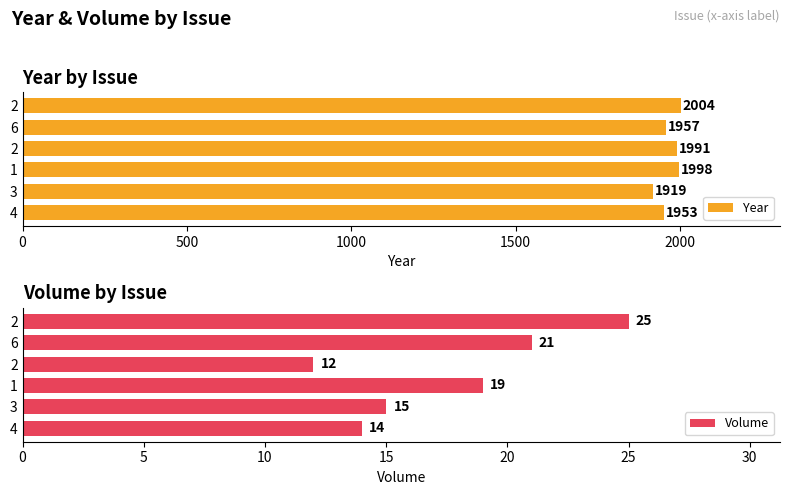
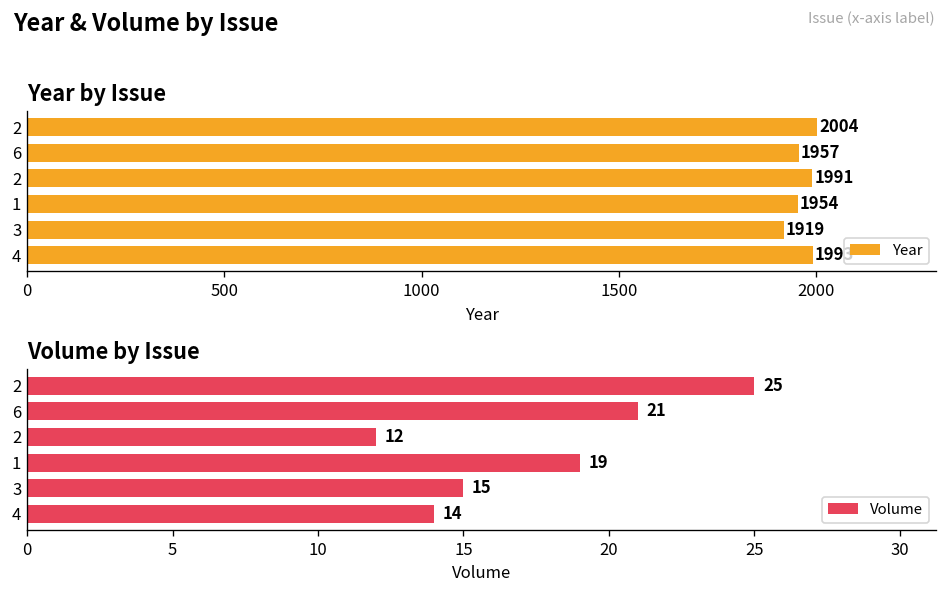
  {
    "Year by Issue": {
      "6": 1957,
-     "1": 1998,
+     "1": 1954,
      "3": 1919,
-     "4": 1953
+     "4": 1993
    },
    "Volume by Issue": {
      "6": 21,
      "1": 19,
      "3": 15,
      "4": 14
    }
  }
